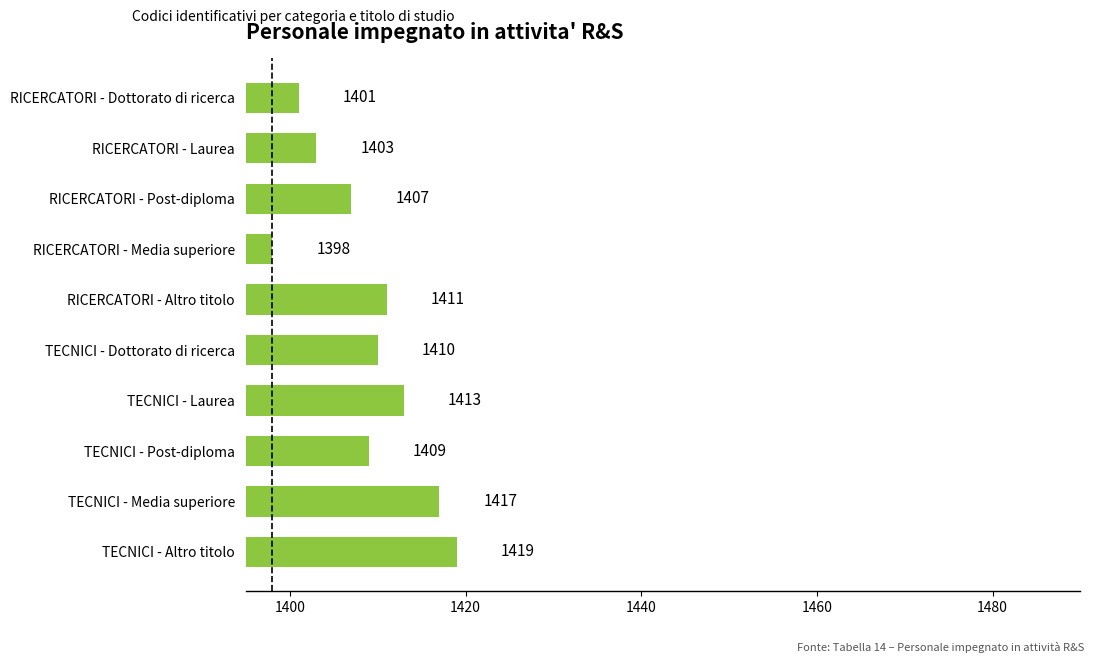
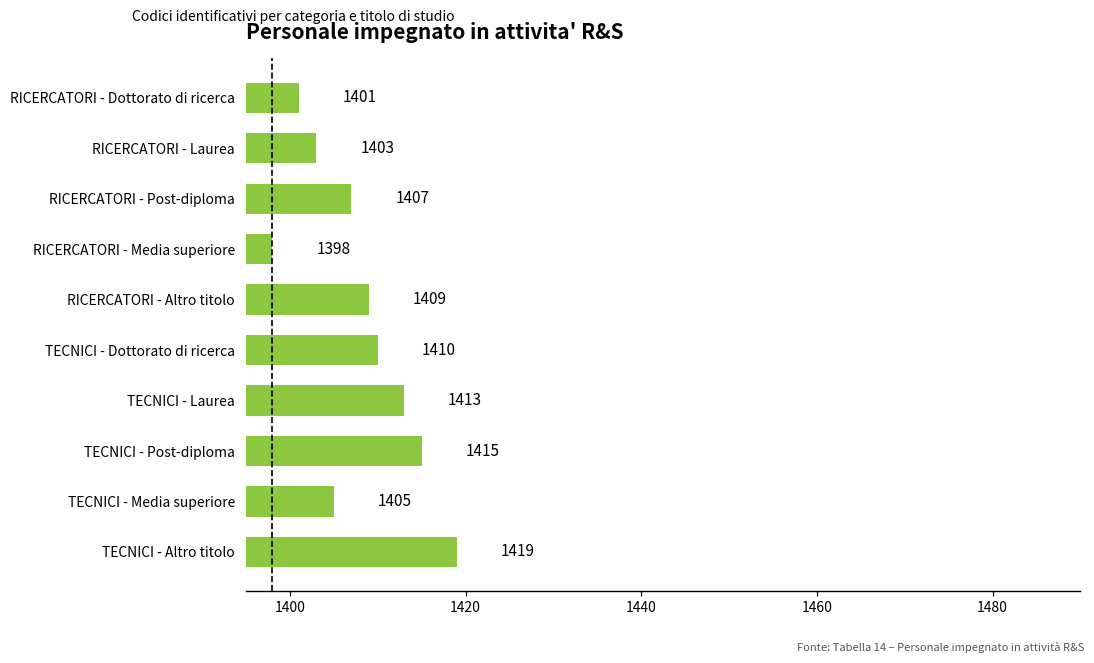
  {
-   "RICERCATORI - Altro titolo": 1411,
-   "TECNICI - Post-diploma": 1409,
-   "TECNICI - Media superiore": 1417
+   "RICERCATORI - Altro titolo": 1409,
+   "TECNICI - Post-diploma": 1415,
+   "TECNICI - Media superiore": 1405
  }
